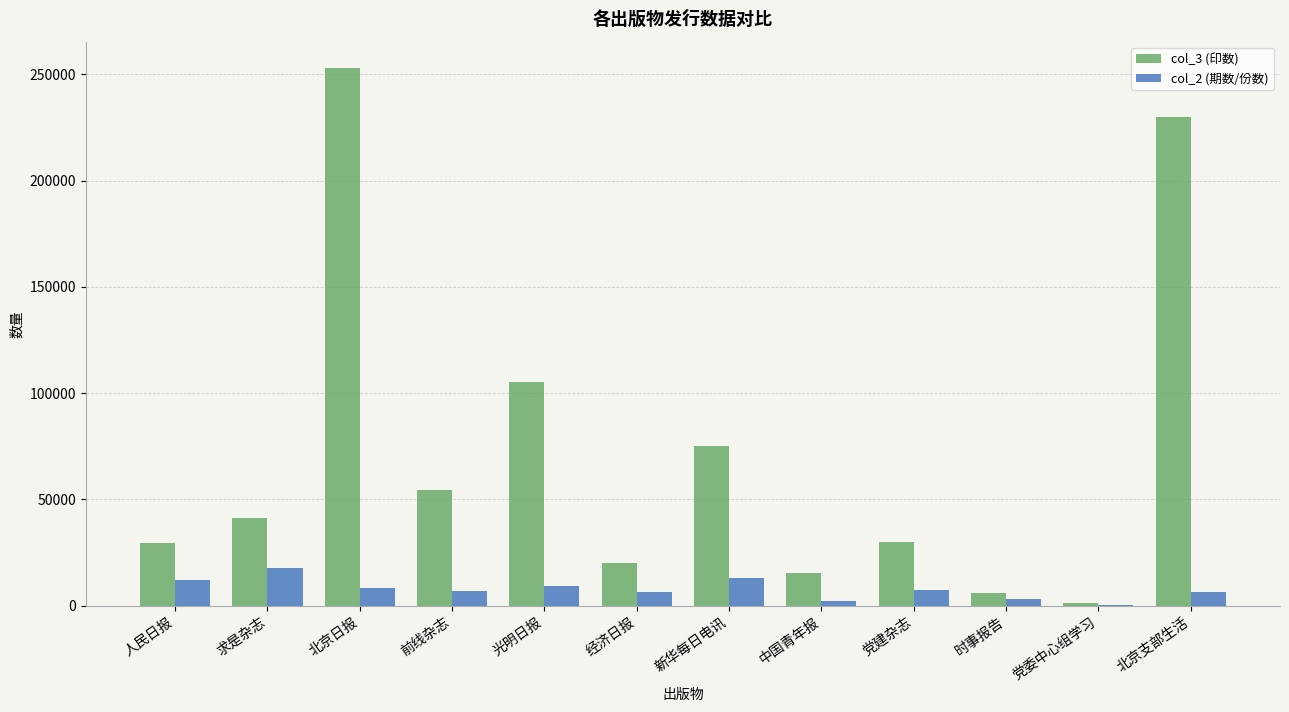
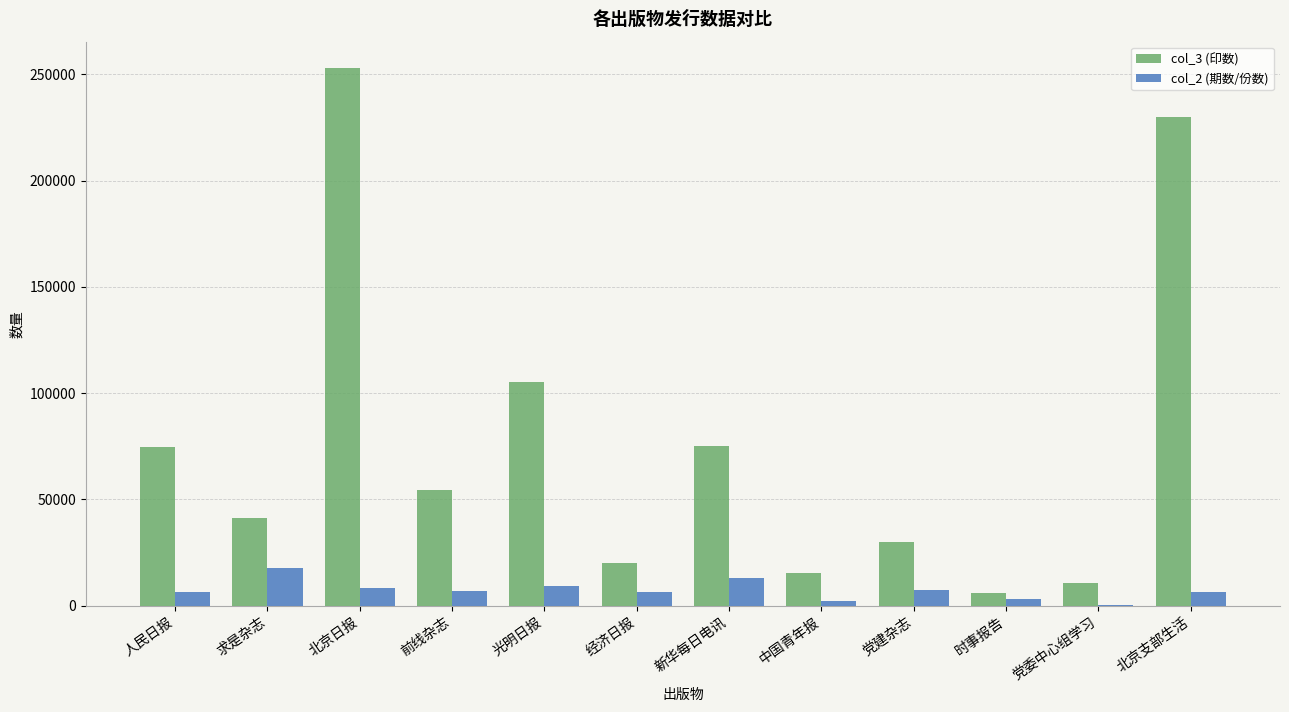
  {
    "col_3 (印数)": {
-     "人民日报": 29000,
+     "人民日报": 74000,
      "求是杂志": 41000,
      "北京日报": 253000,
      "前线杂志": 54000,
      "光明日报": 105000,
      "经济日报": 20000,
      "新华每日电讯": 75000,
      "中国青年报": 16000,
      "党建杂志": 30000,
      "时事报告": 6000,
-     "党委中心组学习": 1000,
+     "党委中心组学习": 11000,
      "北京支部生活": 230000
    },
    "col_2 (期数/份数)": {
-     "人民日报": 12000,
+     "人民日报": 6000,
      "求是杂志": 18000,
      "北京日报": 8000,
      "前线杂志": 7000,
      "光明日报": 9000,
      "经济日报": 7000,
      "新华每日电讯": 13000,
      "中国青年报": 2000,
      "党建杂志": 7000,
      "时事报告": 3000,
      "北京支部生活": 6000
    }
  }
